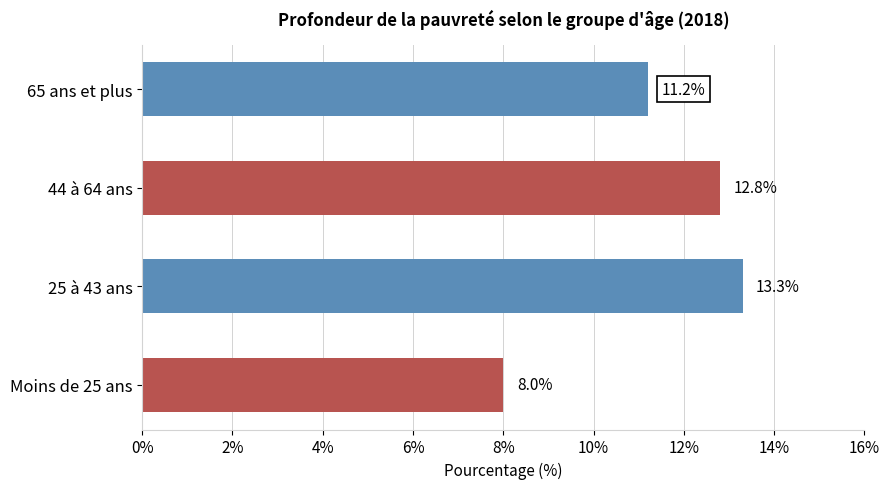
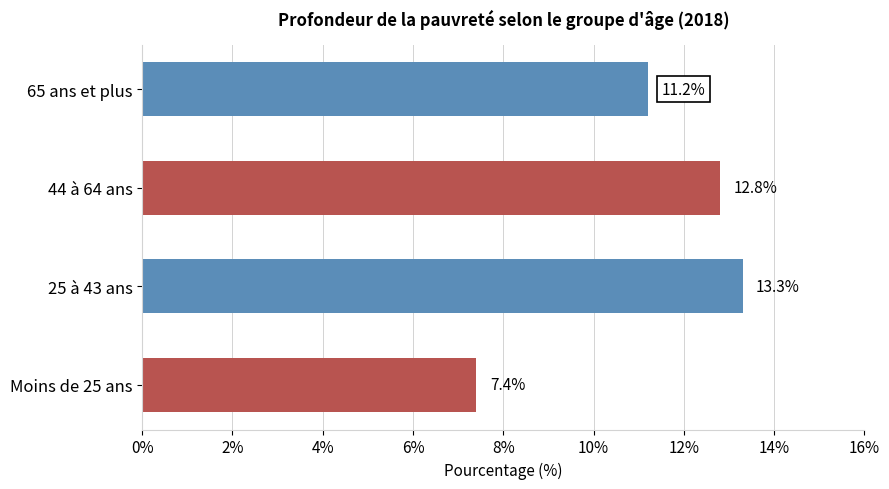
  {
    "44 à 64 ans": "12.8%",
    "25 à 43 ans": "13.3%",
-   "Moins de 25 ans": "8.0%"
+   "Moins de 25 ans": "7.4%"
  }
